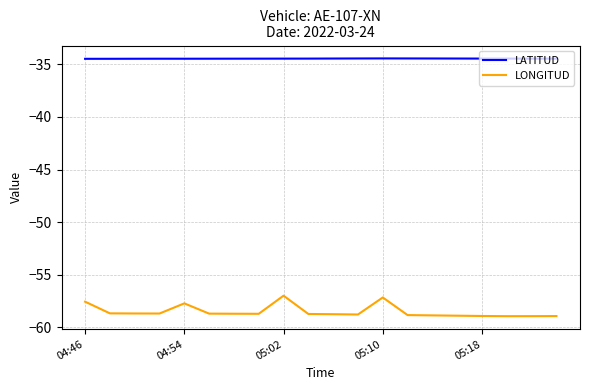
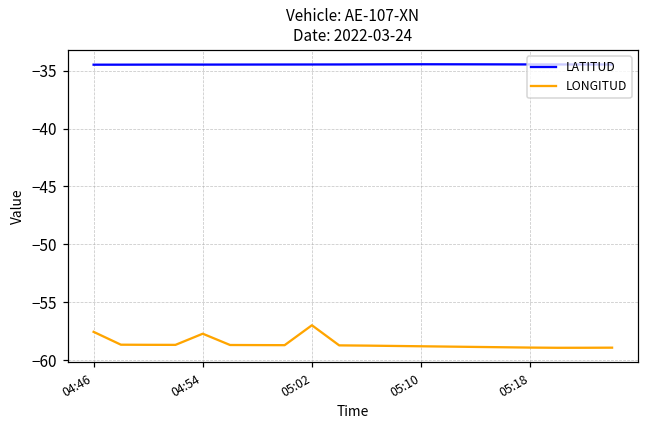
  {
    "LATITUD": {
      "04:46": -34.5,
      "04:54": -34.5,
      "05:02": -34.5,
      "05:10": -34.4
    },
    "LONGITUD": {
      "04:46": -57.6,
      "04:54": -57.7,
      "05:02": -57.0,
-     "05:10": -57.2,
+     "05:10": -58.8,
      "05:18": -58.9
    }
  }
